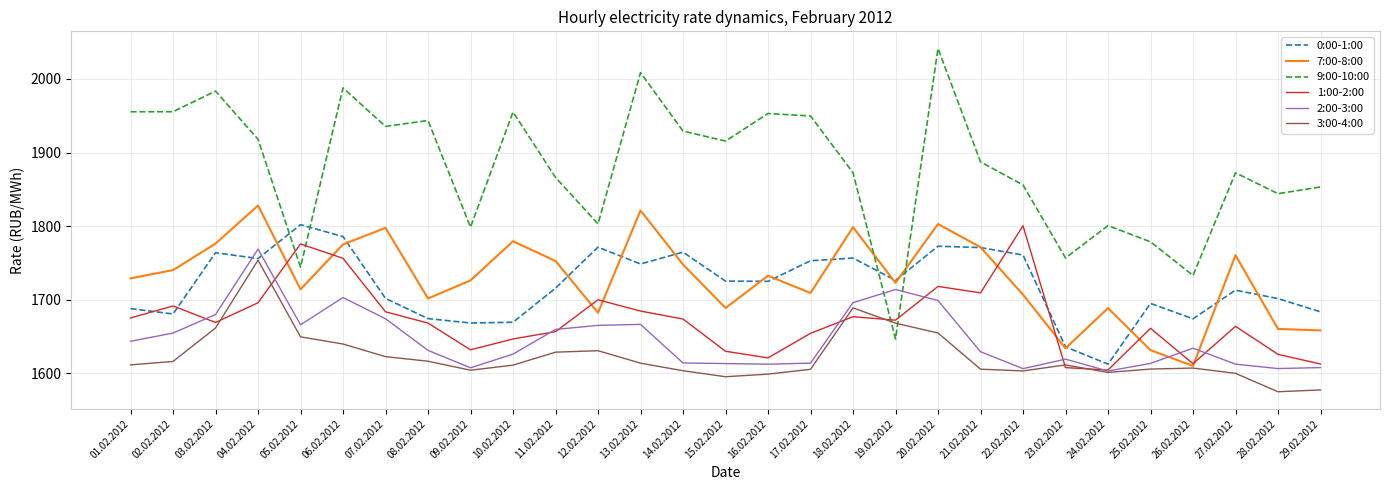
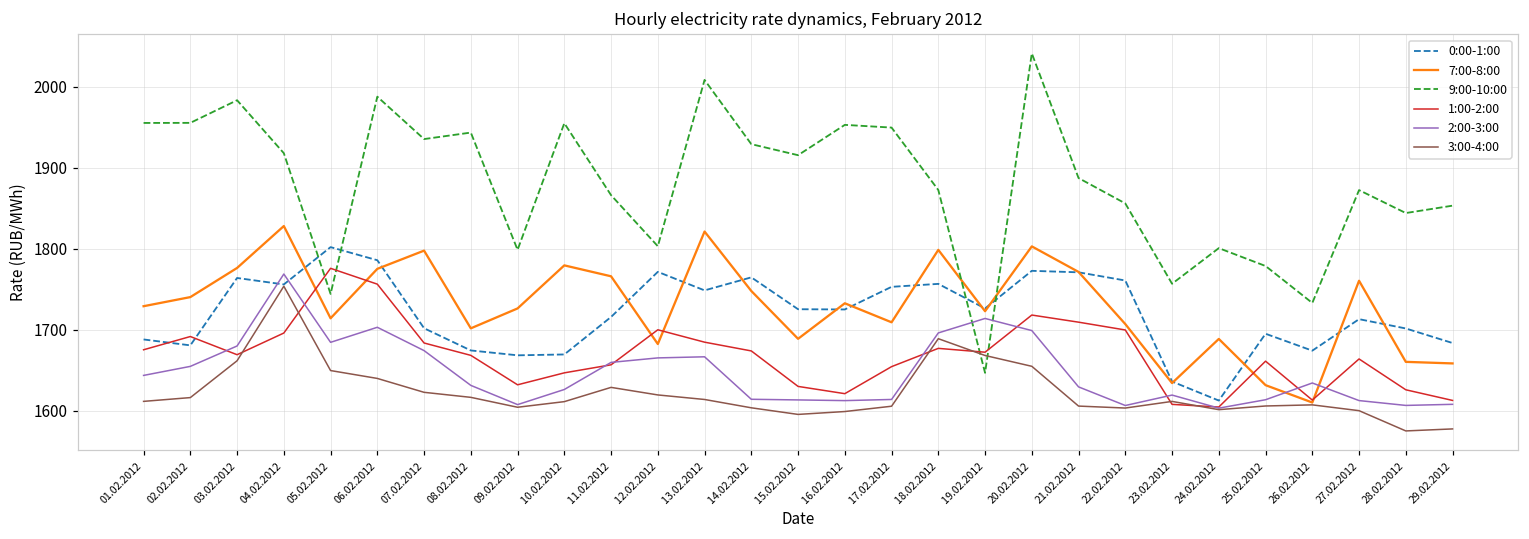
  {
    "0:00-1:00": {
      "01.02.2012": 1690,
      "02.02.2012": 1680,
      "03.02.2012": 1760,
      "05.02.2012": 1800,
      "06.02.2012": 1790,
      "07.02.2012": 1700,
      "08.02.2012": 1670,
      "09.02.2012": 1670,
      "10.02.2012": 1670,
      "11.02.2012": 1720,
      "12.02.2012": 1770,
      "13.02.2012": 1750,
      "14.02.2012": 1760,
      "15.02.2012": 1730,
      "16.02.2012": 1720,
      "17.02.2012": 1750,
      "18.02.2012": 1760,
      "20.02.2012": 1770,
      "22.02.2012": 1760,
      "24.02.2012": 1610,
      "25.02.2012": 1690,
      "26.02.2012": 1670,
      "27.02.2012": 1710,
      "28.02.2012": 1700,
      "29.02.2012": 1680
    },
    "7:00-8:00": {
      "01.02.2012": 1730,
      "02.02.2012": 1740,
      "03.02.2012": 1780,
      "04.02.2012": 1830,
      "05.02.2012": 1710,
      "06.02.2012": 1780,
      "07.02.2012": 1800,
      "08.02.2012": 1700,
      "09.02.2012": 1730,
      "10.02.2012": 1780,
-     "11.02.2012": 1750,
+     "11.02.2012": 1770,
      "12.02.2012": 1680,
      "13.02.2012": 1820,
      "14.02.2012": 1750,
      "15.02.2012": 1690,
      "16.02.2012": 1730,
      "17.02.2012": 1710,
      "18.02.2012": 1800,
      "20.02.2012": 1800,
      "22.02.2012": 1710,
      "24.02.2012": 1690,
      "25.02.2012": 1630,
      "27.02.2012": 1760,
      "28.02.2012": 1660,
      "29.02.2012": 1660
    },
    "9:00-10:00": {
      "01.02.2012": 1960,
      "02.02.2012": 1960,
      "03.02.2012": 1980,
      "04.02.2012": 1920,
      "05.02.2012": 1740,
      "06.02.2012": 1990,
      "07.02.2012": 1940,
      "08.02.2012": 1940,
      "09.02.2012": 1800,
      "10.02.2012": 1960,
      "11.02.2012": 1870,
      "12.02.2012": 1800,
      "13.02.2012": 2010,
      "14.02.2012": 1930,
      "15.02.2012": 1920,
      "16.02.2012": 1950,
      "17.02.2012": 1950,
      "18.02.2012": 1870,
      "19.02.2012": 1650,
      "20.02.2012": 2040,
      "21.02.2012": 1890,
      "22.02.2012": 1860,
      "23.02.2012": 1760,
      "24.02.2012": 1800,
      "25.02.2012": 1780,
      "26.02.2012": 1730,
      "27.02.2012": 1870,
      "28.02.2012": 1840,
      "29.02.2012": 1850
    },
    "1:00-2:00": {
      "01.02.2012": 1680,
      "02.02.2012": 1690,
      "03.02.2012": 1670,
      "04.02.2012": 1700,
      "05.02.2012": 1780,
      "06.02.2012": 1760,
      "07.02.2012": 1680,
      "08.02.2012": 1670,
      "09.02.2012": 1630,
      "10.02.2012": 1650,
      "12.02.2012": 1700,
      "13.02.2012": 1680,
      "14.02.2012": 1670,
      "15.02.2012": 1630,
      "16.02.2012": 1620,
      "17.02.2012": 1650,
      "18.02.2012": 1680,
      "19.02.2012": 1670,
      "20.02.2012": 1720,
      "21.02.2012": 1710,
-     "22.02.2012": 1800,
+     "22.02.2012": 1700,
      "23.02.2012": 1610,
      "25.02.2012": 1660,
      "27.02.2012": 1660,
      "28.02.2012": 1630,
      "29.02.2012": 1610
    },
    "2:00-3:00": {
      "01.02.2012": 1640,
      "02.02.2012": 1650,
      "03.02.2012": 1680,
      "04.02.2012": 1770,
-     "05.02.2012": 1670,
+     "05.02.2012": 1680,
      "06.02.2012": 1700,
      "07.02.2012": 1670,
      "08.02.2012": 1630,
      "10.02.2012": 1630,
      "12.02.2012": 1670,
      "13.02.2012": 1670,
      "14.02.2012": 1610,
      "15.02.2012": 1610,
      "16.02.2012": 1610,
      "17.02.2012": 1610,
      "18.02.2012": 1700,
      "19.02.2012": 1710,
      "20.02.2012": 1700,
      "21.02.2012": 1630,
      "23.02.2012": 1620,
      "25.02.2012": 1610,
      "26.02.2012": 1630,
      "27.02.2012": 1610,
      "28.02.2012": 1610,
      "29.02.2012": 1610
    },
    "3:00-4:00": {
      "01.02.2012": 1610,
      "02.02.2012": 1620,
      "03.02.2012": 1660,
      "05.02.2012": 1650,
      "06.02.2012": 1640,
      "07.02.2012": 1620,
      "08.02.2012": 1620,
      "10.02.2012": 1610,
      "11.02.2012": 1630,
-     "12.02.2012": 1630,
+     "12.02.2012": 1620,
      "13.02.2012": 1610,
      "14.02.2012": 1600,
      "15.02.2012": 1600,
      "16.02.2012": 1600,
      "17.02.2012": 1610,
      "18.02.2012": 1690,
      "19.02.2012": 1670,
      "20.02.2012": 1650,
      "21.02.2012": 1610,
      "23.02.2012": 1610,
      "25.02.2012": 1610,
      "27.02.2012": 1600,
      "28.02.2012": 1570,
      "29.02.2012": 1580
    }
  }
